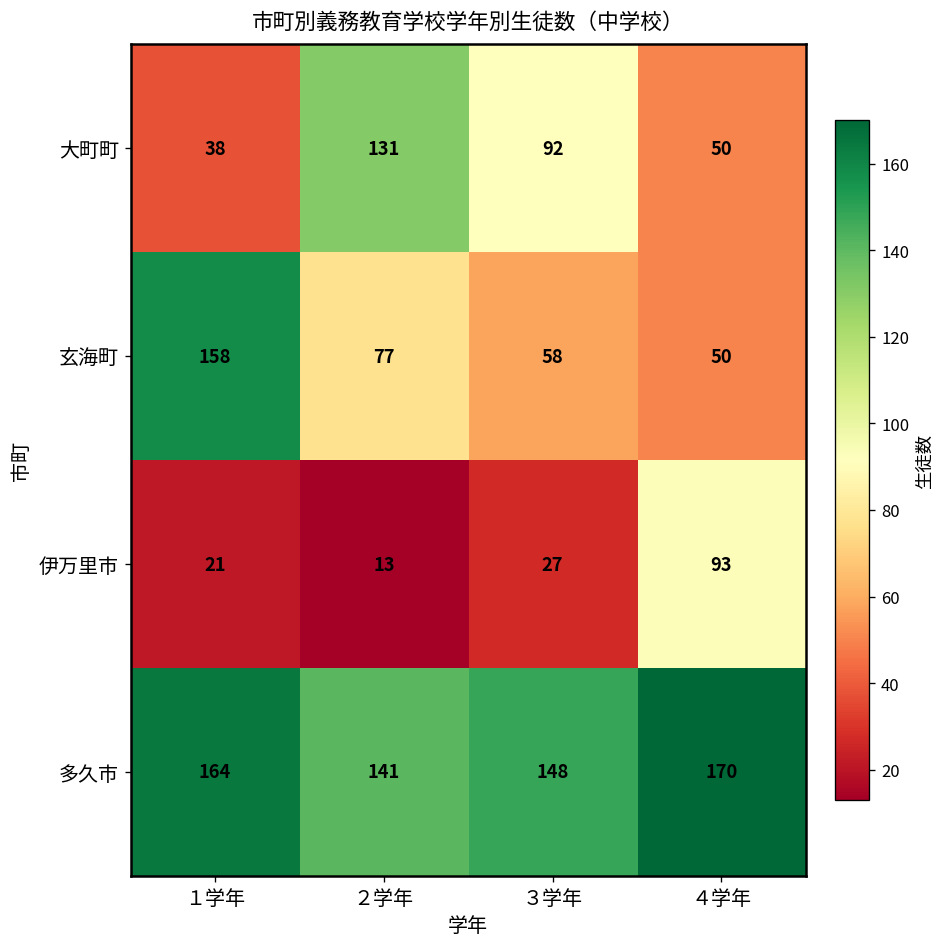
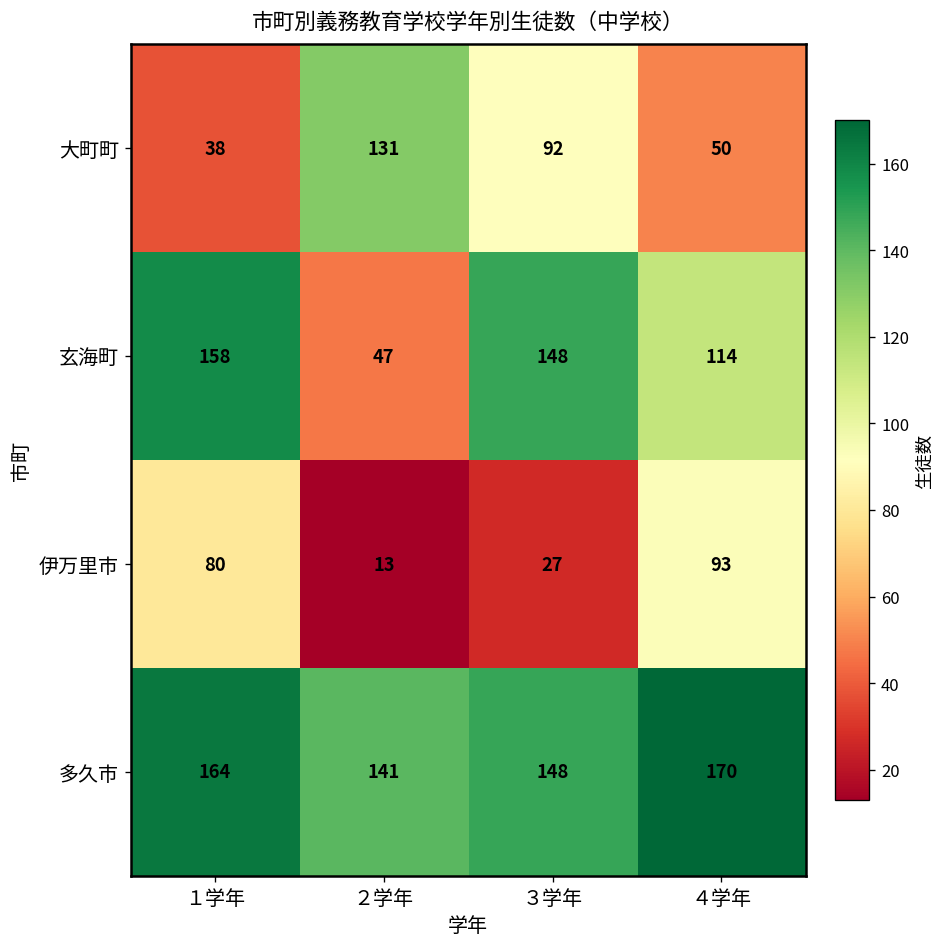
  {
    "大町町": {
      "１学年": 38,
      "２学年": 131,
      "３学年": 92,
      "４学年": 50
    },
    "玄海町": {
      "１学年": 158,
-     "２学年": 77,
-     "３学年": 58,
-     "４学年": 50
+     "２学年": 47,
+     "３学年": 148,
+     "４学年": 114
    },
    "伊万里市": {
-     "１学年": 21,
+     "１学年": 80,
      "２学年": 13,
      "３学年": 27,
      "４学年": 93
    },
    "多久市": {
      "１学年": 164,
      "２学年": 141,
      "３学年": 148,
      "４学年": 170
    }
  }
